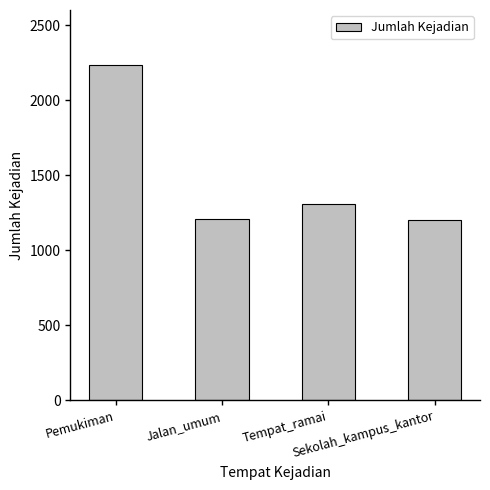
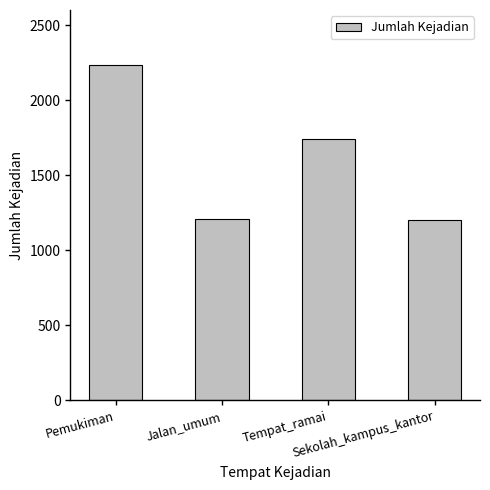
  {
    "Pemukiman": 2230,
    "Jalan_umum": 1210,
-   "Tempat_ramai": 1310,
+   "Tempat_ramai": 1740,
    "Sekolah_kampus_kantor": 1200
  }
